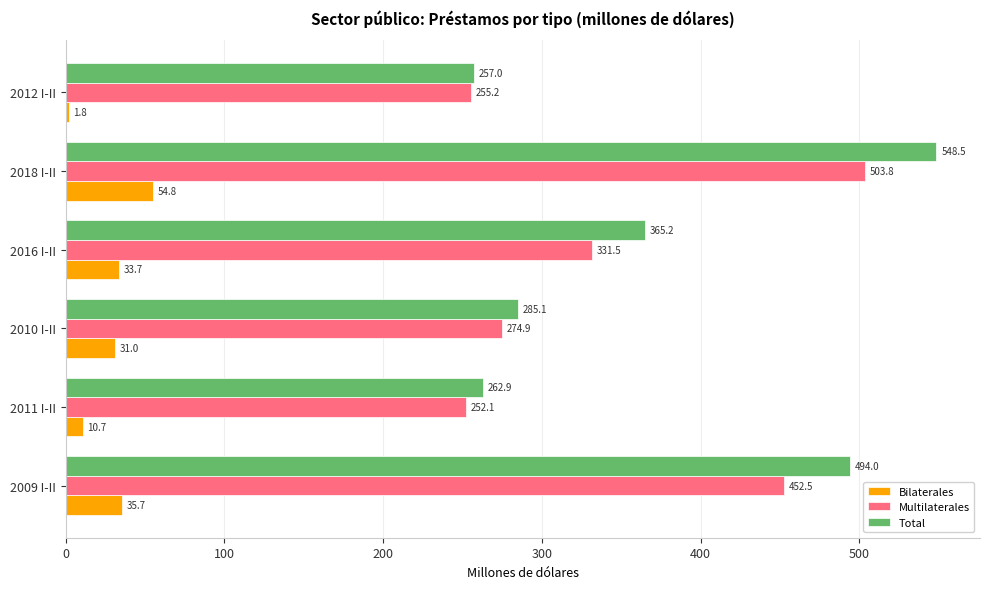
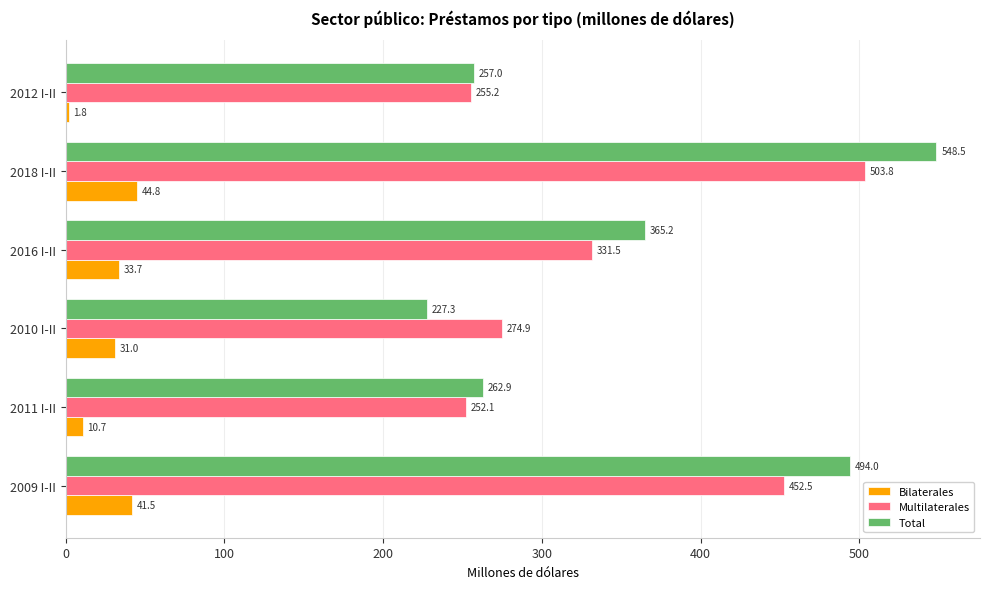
  {
    "Bilaterales": {
      "2012 I-II": 1.8,
-     "2018 I-II": 54.8,
+     "2018 I-II": 44.8,
      "2016 I-II": 33.7,
      "2010 I-II": 31.0,
      "2011 I-II": 10.7,
-     "2009 I-II": 35.7
+     "2009 I-II": 41.5
    },
    "Multilaterales": {
      "2012 I-II": 255.2,
      "2018 I-II": 503.8,
      "2016 I-II": 331.5,
      "2010 I-II": 274.9,
      "2011 I-II": 252.1,
      "2009 I-II": 452.5
    },
    "Total": {
      "2012 I-II": 257.0,
      "2018 I-II": 548.5,
      "2016 I-II": 365.2,
-     "2010 I-II": 285.1,
+     "2010 I-II": 227.3,
      "2011 I-II": 262.9,
      "2009 I-II": 494.0
    }
  }
